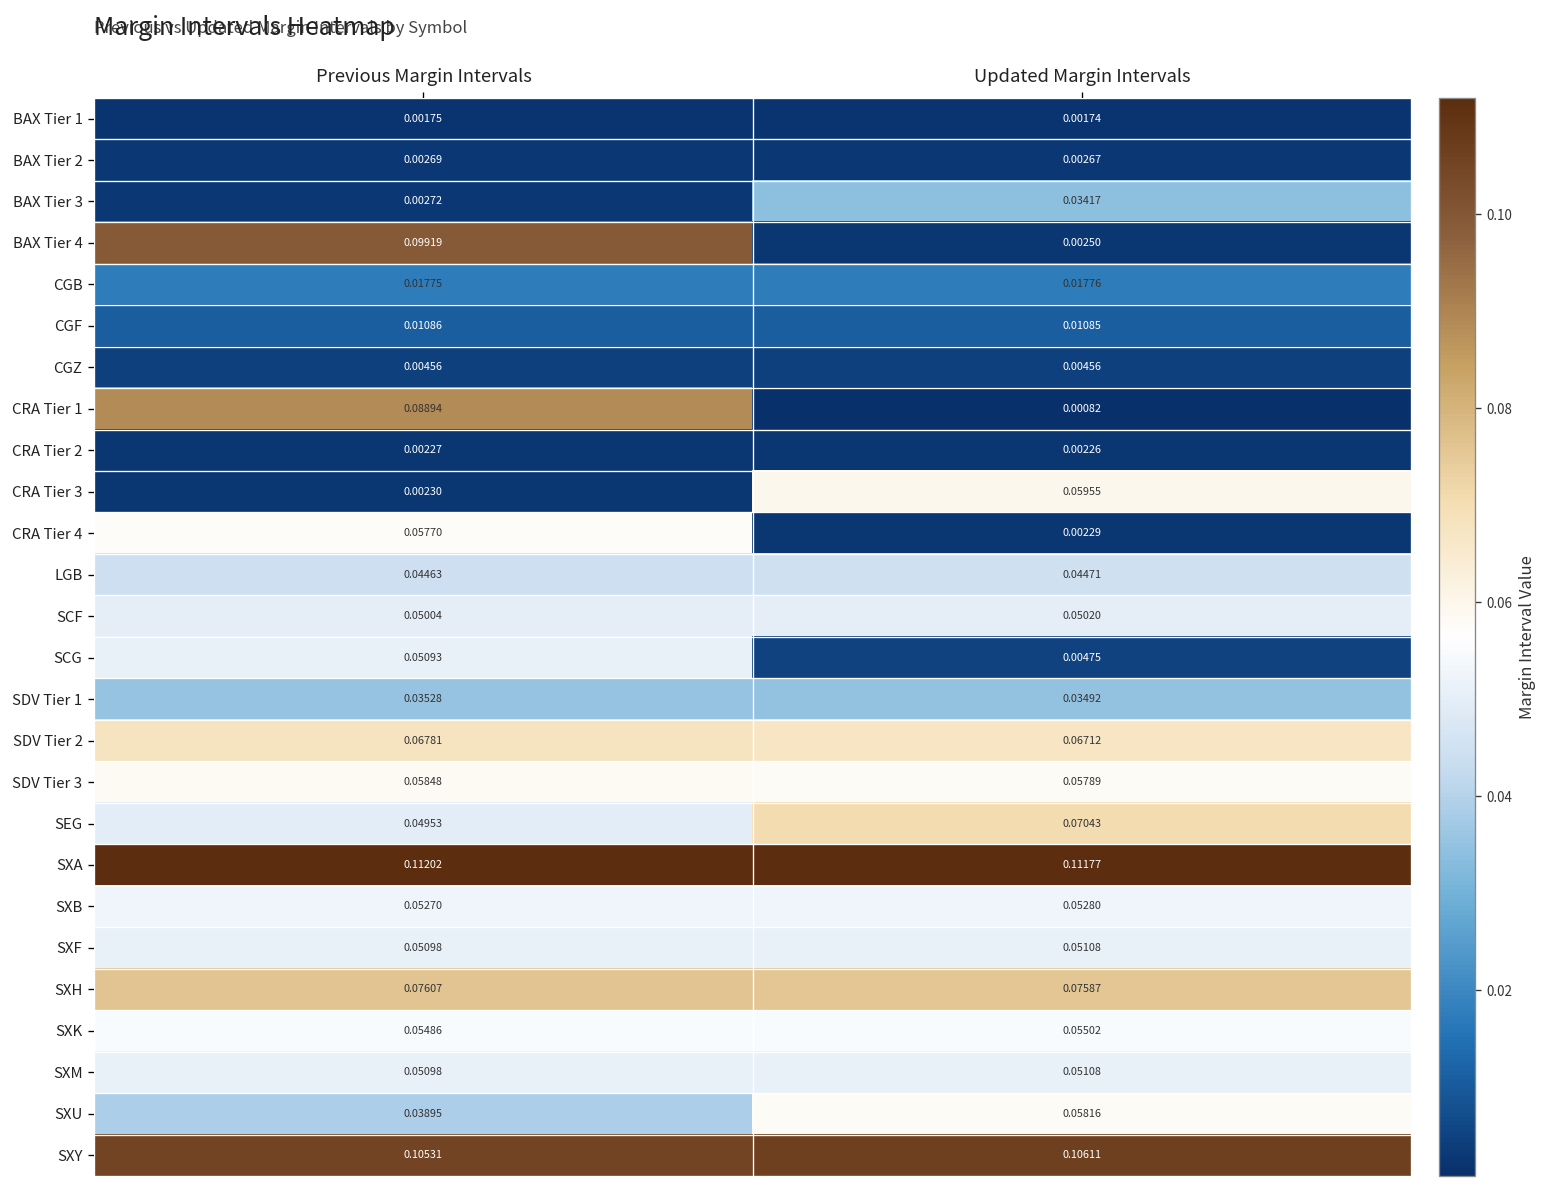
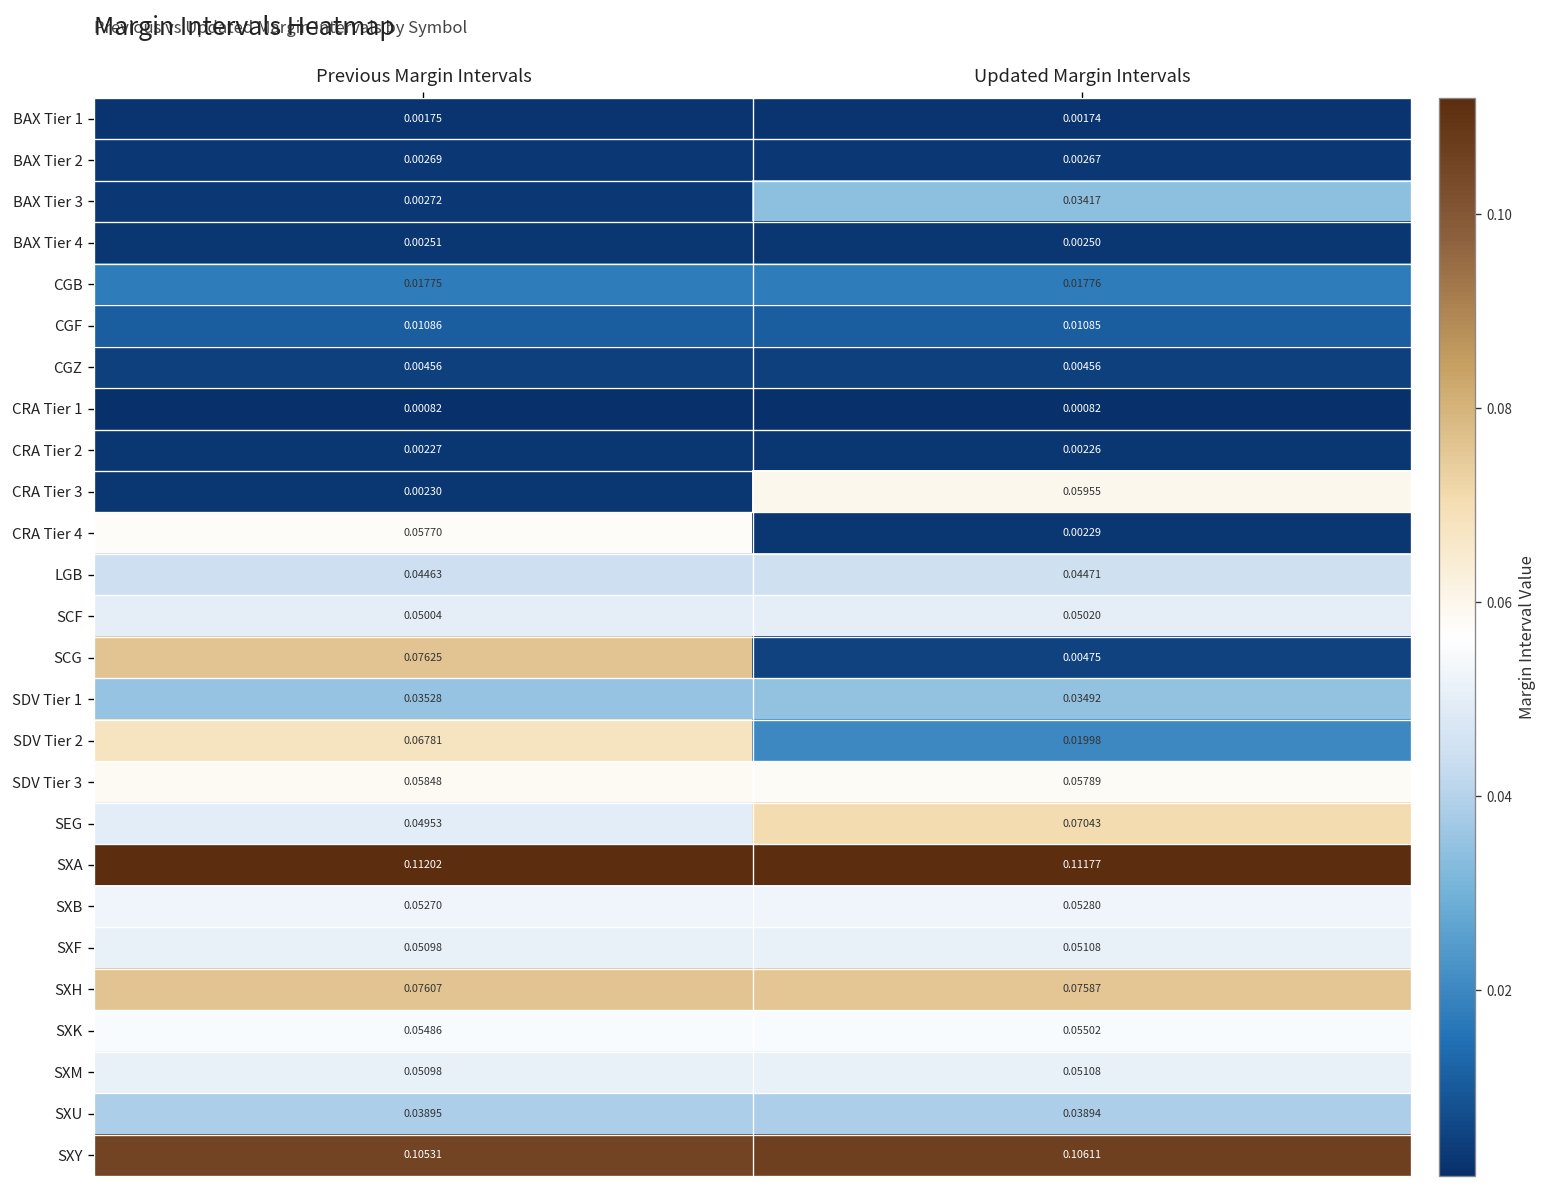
  {
    "BAX Tier 1": {
      "Previous Margin Intervals": 0.00175,
      "Updated Margin Intervals": 0.00174
    },
    "BAX Tier 2": {
      "Previous Margin Intervals": 0.00269,
      "Updated Margin Intervals": 0.00267
    },
    "BAX Tier 3": {
      "Previous Margin Intervals": 0.00272,
      "Updated Margin Intervals": 0.03417
    },
    "BAX Tier 4": {
-     "Previous Margin Intervals": 0.09919,
+     "Previous Margin Intervals": 0.00251,
      "Updated Margin Intervals": 0.00250
    },
    "CGB": {
      "Previous Margin Intervals": 0.01775,
      "Updated Margin Intervals": 0.01776
    },
    "CGF": {
      "Previous Margin Intervals": 0.01086,
      "Updated Margin Intervals": 0.01085
    },
    "CGZ": {
      "Previous Margin Intervals": 0.00456,
      "Updated Margin Intervals": 0.00456
    },
    "CRA Tier 1": {
-     "Previous Margin Intervals": 0.08894,
+     "Previous Margin Intervals": 0.00082,
      "Updated Margin Intervals": 0.00082
    },
    "CRA Tier 2": {
      "Previous Margin Intervals": 0.00227,
      "Updated Margin Intervals": 0.00226
    },
    "CRA Tier 3": {
      "Previous Margin Intervals": 0.00230,
      "Updated Margin Intervals": 0.05955
    },
    "CRA Tier 4": {
      "Previous Margin Intervals": 0.05770,
      "Updated Margin Intervals": 0.00229
    },
    "LGB": {
      "Previous Margin Intervals": 0.04463,
      "Updated Margin Intervals": 0.04471
    },
    "SCF": {
      "Previous Margin Intervals": 0.05004,
      "Updated Margin Intervals": 0.05020
    },
    "SCG": {
-     "Previous Margin Intervals": 0.05093,
+     "Previous Margin Intervals": 0.07625,
      "Updated Margin Intervals": 0.00475
    },
    "SDV Tier 1": {
      "Previous Margin Intervals": 0.03528,
      "Updated Margin Intervals": 0.03492
    },
    "SDV Tier 2": {
      "Previous Margin Intervals": 0.06781,
-     "Updated Margin Intervals": 0.06712
+     "Updated Margin Intervals": 0.01998
    },
    "SDV Tier 3": {
      "Previous Margin Intervals": 0.05848,
      "Updated Margin Intervals": 0.05789
    },
    "SEG": {
      "Previous Margin Intervals": 0.04953,
      "Updated Margin Intervals": 0.07043
    },
    "SXA": {
      "Previous Margin Intervals": 0.11202,
      "Updated Margin Intervals": 0.11177
    },
    "SXB": {
      "Previous Margin Intervals": 0.05270,
      "Updated Margin Intervals": 0.05280
    },
    "SXF": {
      "Previous Margin Intervals": 0.05098,
      "Updated Margin Intervals": 0.05108
    },
    "SXH": {
      "Previous Margin Intervals": 0.07607,
      "Updated Margin Intervals": 0.07587
    },
    "SXK": {
      "Previous Margin Intervals": 0.05486,
      "Updated Margin Intervals": 0.05502
    },
    "SXM": {
      "Previous Margin Intervals": 0.05098,
      "Updated Margin Intervals": 0.05108
    },
    "SXU": {
      "Previous Margin Intervals": 0.03895,
-     "Updated Margin Intervals": 0.05816
+     "Updated Margin Intervals": 0.03894
    },
    "SXY": {
      "Previous Margin Intervals": 0.10531,
      "Updated Margin Intervals": 0.10611
    }
  }
